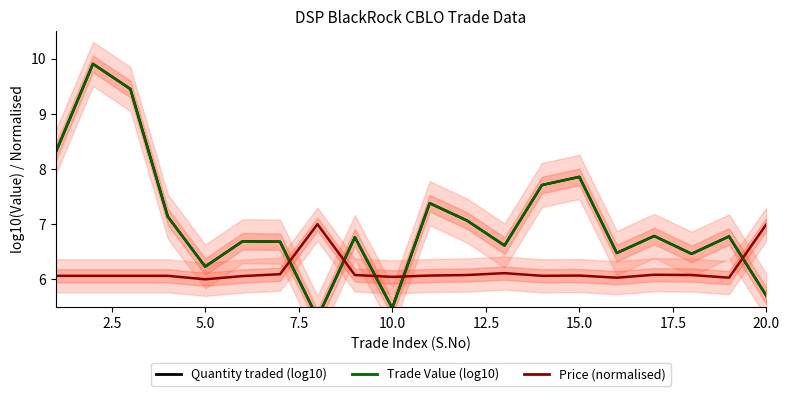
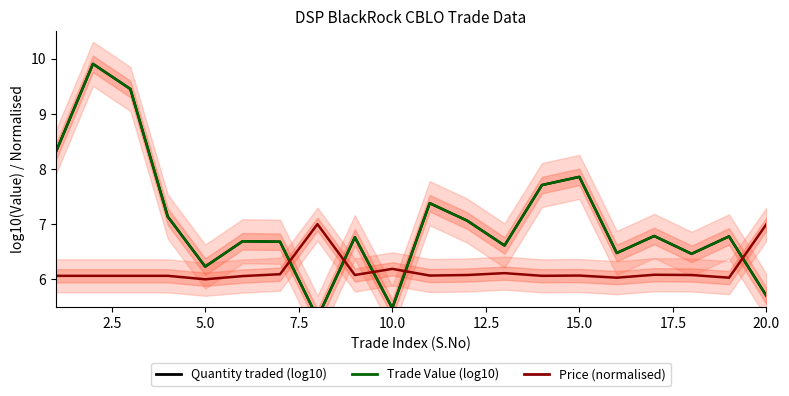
  {
    "Trade Value (log10)": {
      "5.0": 6.2,
      "10.0": 5.5,
      "15.0": 7.9,
      "20.0": 5.7
    },
    "Price (normalised)": {
      "5.0": 6.0,
-     "10.0": 6.0,
+     "10.0": 6.2,
      "15.0": 6.1,
      "20.0": 7.0
    }
  }
